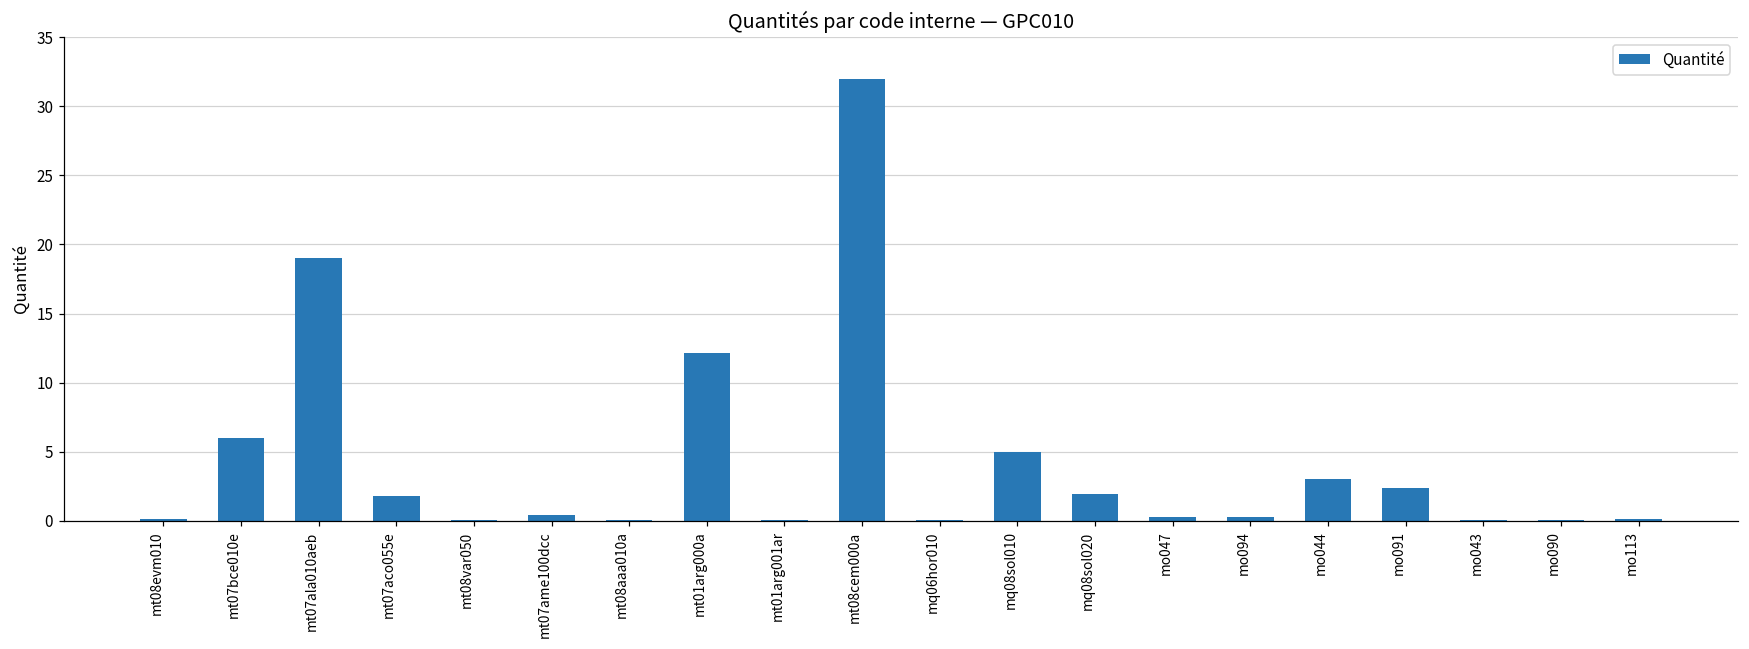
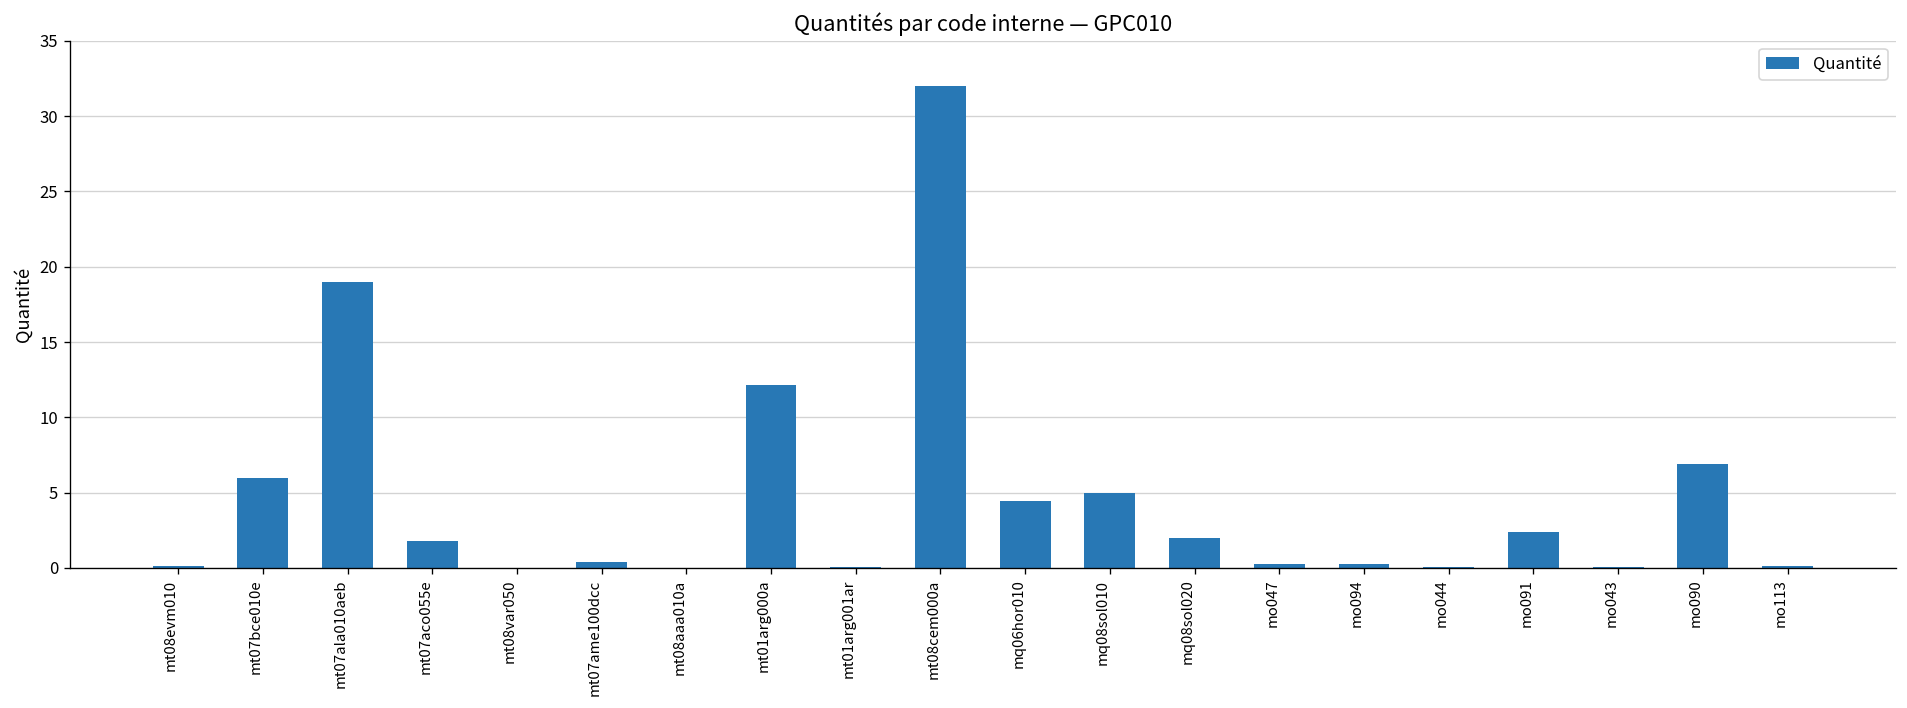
  {
    "mt07bce010e": 6.0,
    "mt07ala010aeb": 19.0,
    "mt07aco055e": 1.8,
    "mt07ame100dcc": 0.4,
    "mt01arg000a": 12.2,
    "mt08cem000a": 32.0,
-   "mq06hor010": 0.0,
+   "mq06hor010": 4.5,
    "mq08sol010": 5.0,
    "mq08sol020": 2.0,
    "mo047": 0.2,
    "mo094": 0.2,
-   "mo044": 3.0,
+   "mo044": 0.1,
    "mo091": 2.4,
-   "mo090": 0.1
+   "mo090": 6.9
  }
